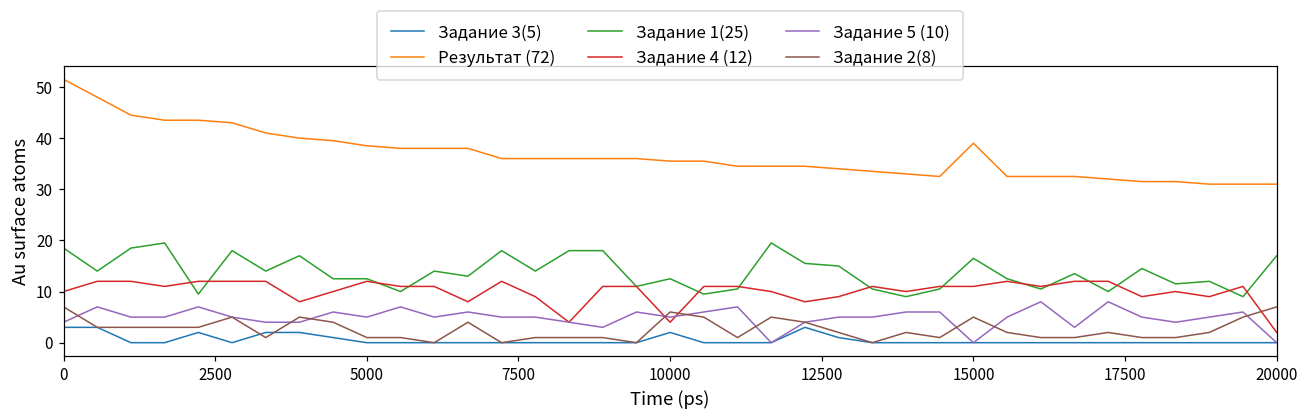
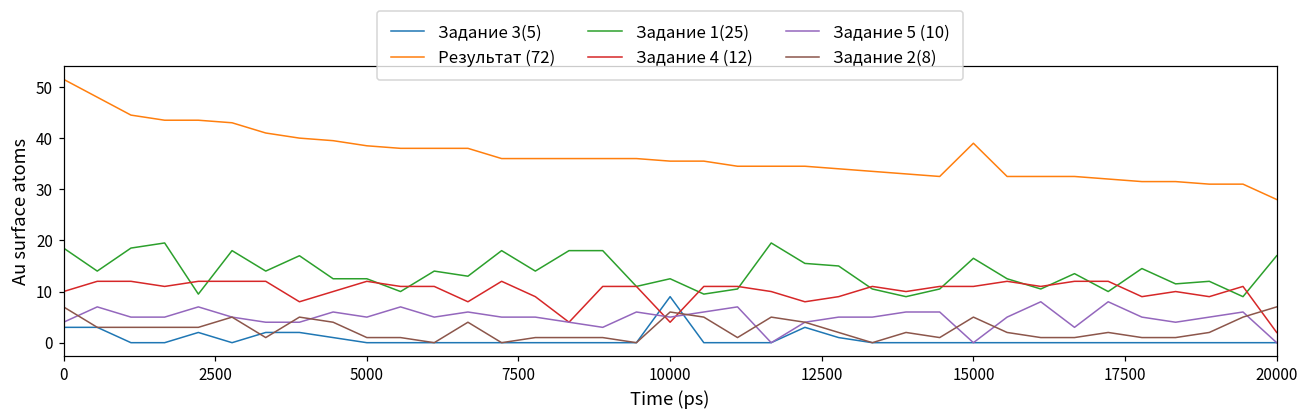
  {
    "Задание 3(5)": {
      "0": 3,
      "5000": 0,
-     "10000": 2
+     "10000": 9
    },
    "Результат (72)": {
      "0": 52,
      "5000": 39,
      "10000": 36,
      "15000": 39,
-     "20000": 31
+     "20000": 28
    },
    "Задание 1(25)": {
      "0": 19,
      "10000": 13,
      "15000": 17,
      "20000": 17
    },
    "Задание 4 (12)": {
      "0": 10,
      "10000": 4,
      "15000": 11,
      "20000": 2
    },
    "Задание 5 (10)": {
      "0": 4,
      "5000": 5,
      "10000": 5
    },
    "Задание 2(8)": {
      "0": 7,
      "5000": 1,
      "10000": 6,
      "15000": 5,
      "20000": 7
    }
  }
